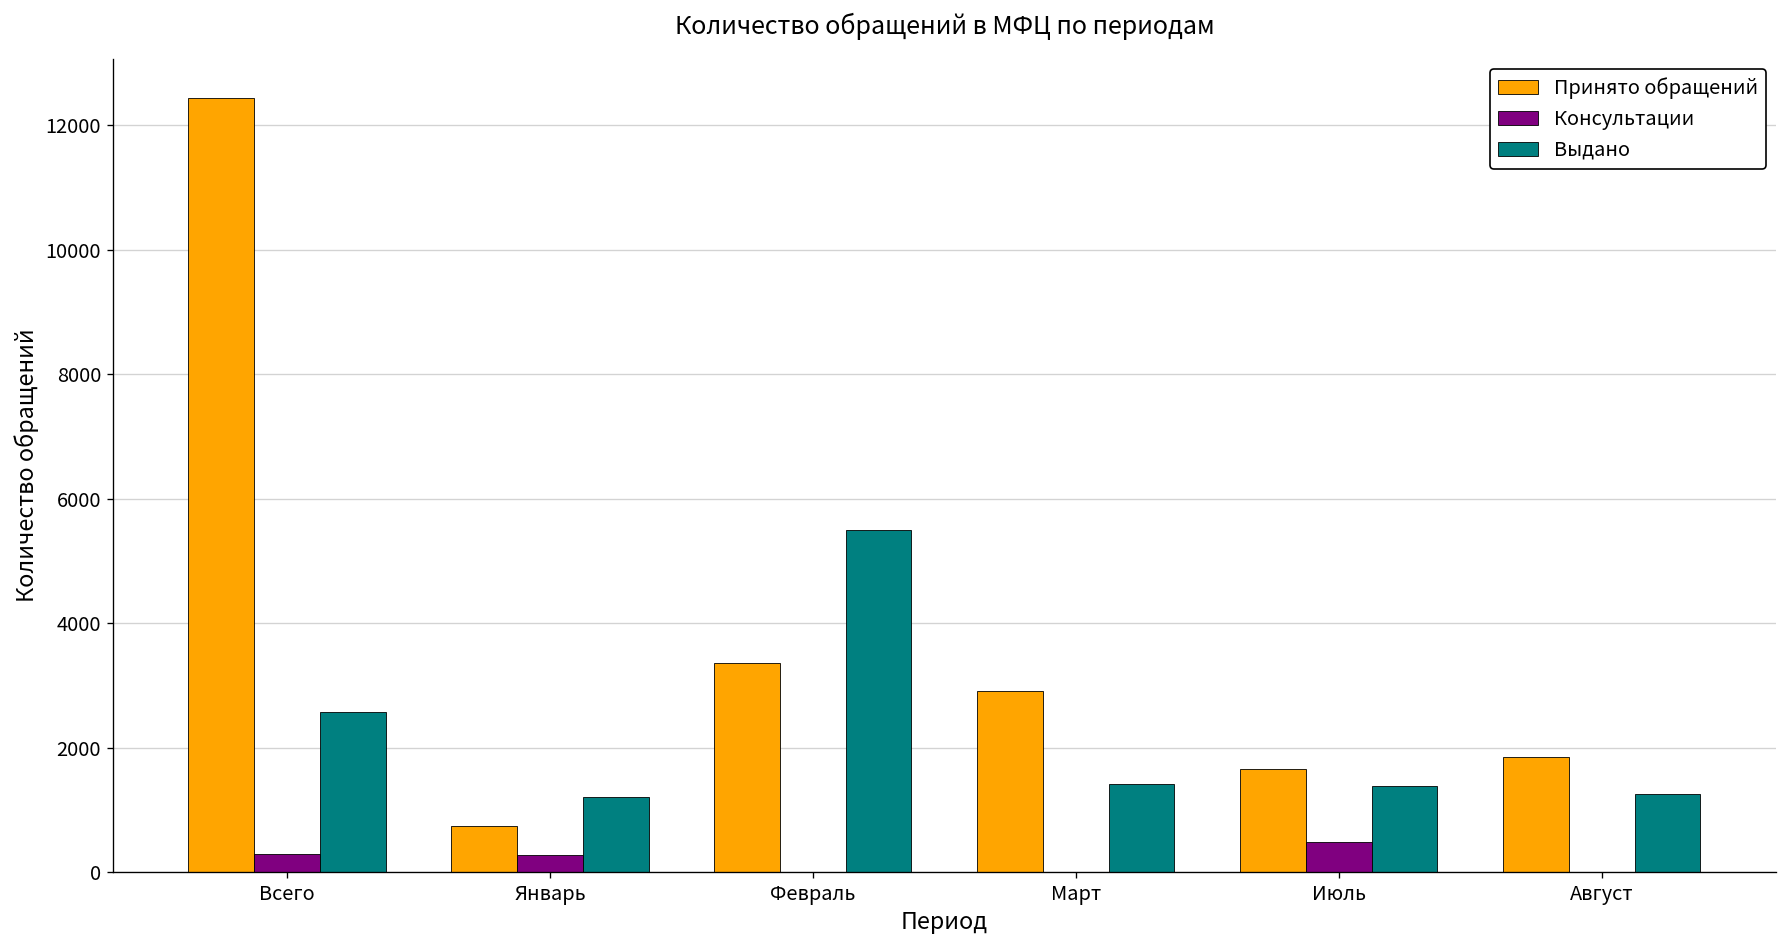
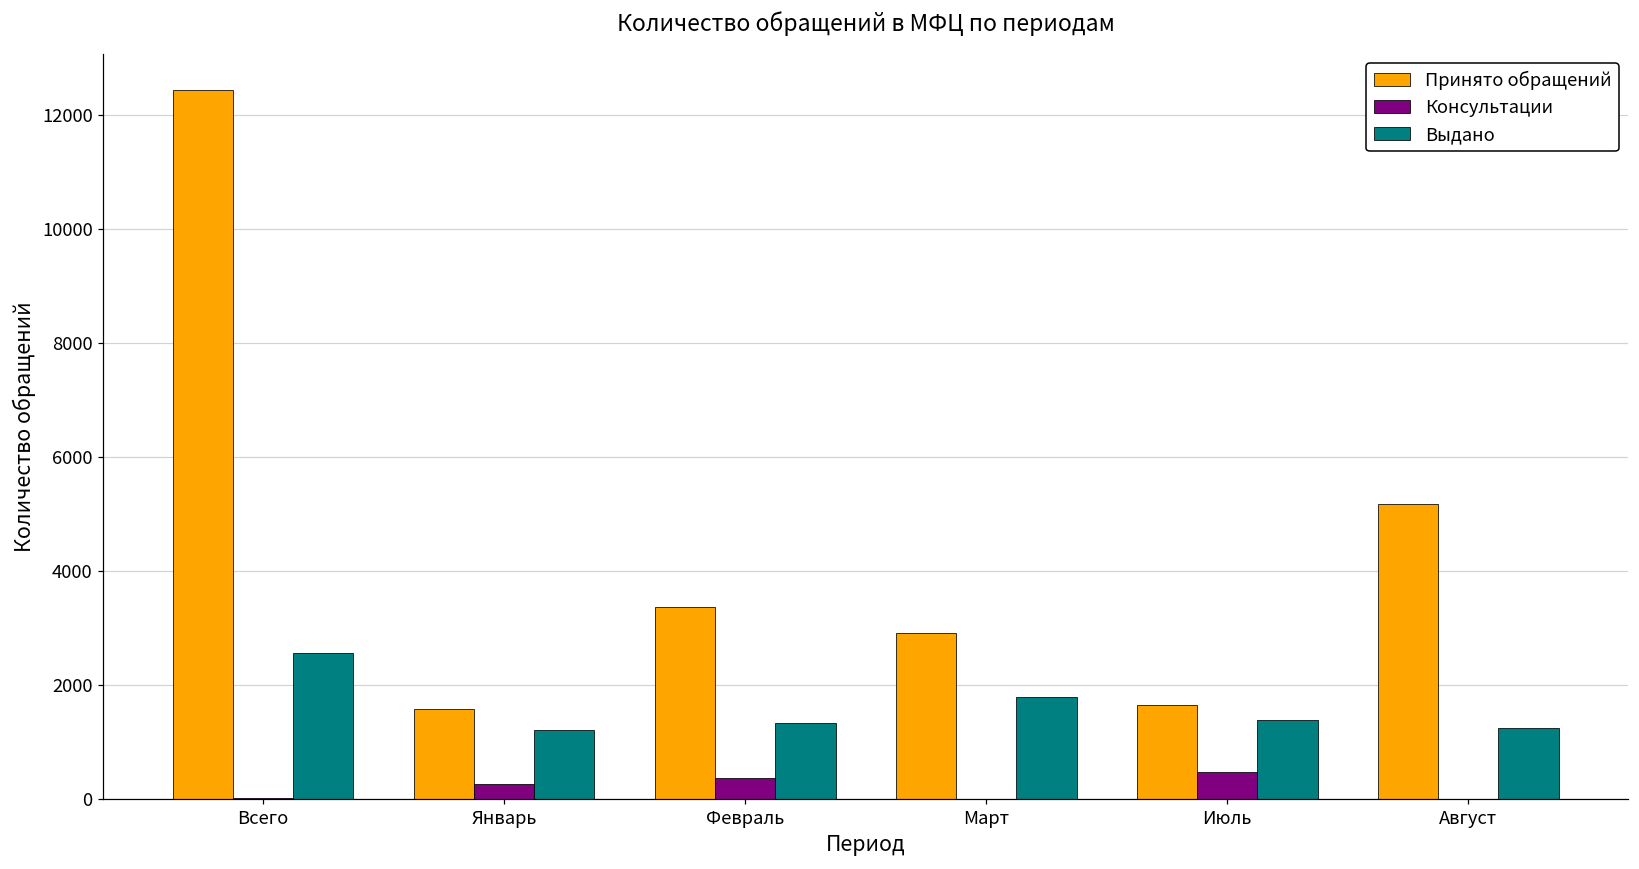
  {
    "Принято обращений": {
      "Всего": 12400,
-     "Январь": 700,
+     "Январь": 1600,
      "Февраль": 3400,
      "Март": 2900,
      "Июль": 1700,
-     "Август": 1900
+     "Август": 5200
    },
    "Консультации": {
-     "Всего": 300,
+     "Всего": 0,
      "Январь": 300,
-     "Февраль": 0,
+     "Февраль": 400,
      "Июль": 500,
      "Август": 0
    },
    "Выдано": {
      "Всего": 2600,
      "Январь": 1200,
-     "Февраль": 5500,
-     "Март": 1400,
+     "Февраль": 1300,
+     "Март": 1800,
      "Июль": 1400,
      "Август": 1300
    }
  }
